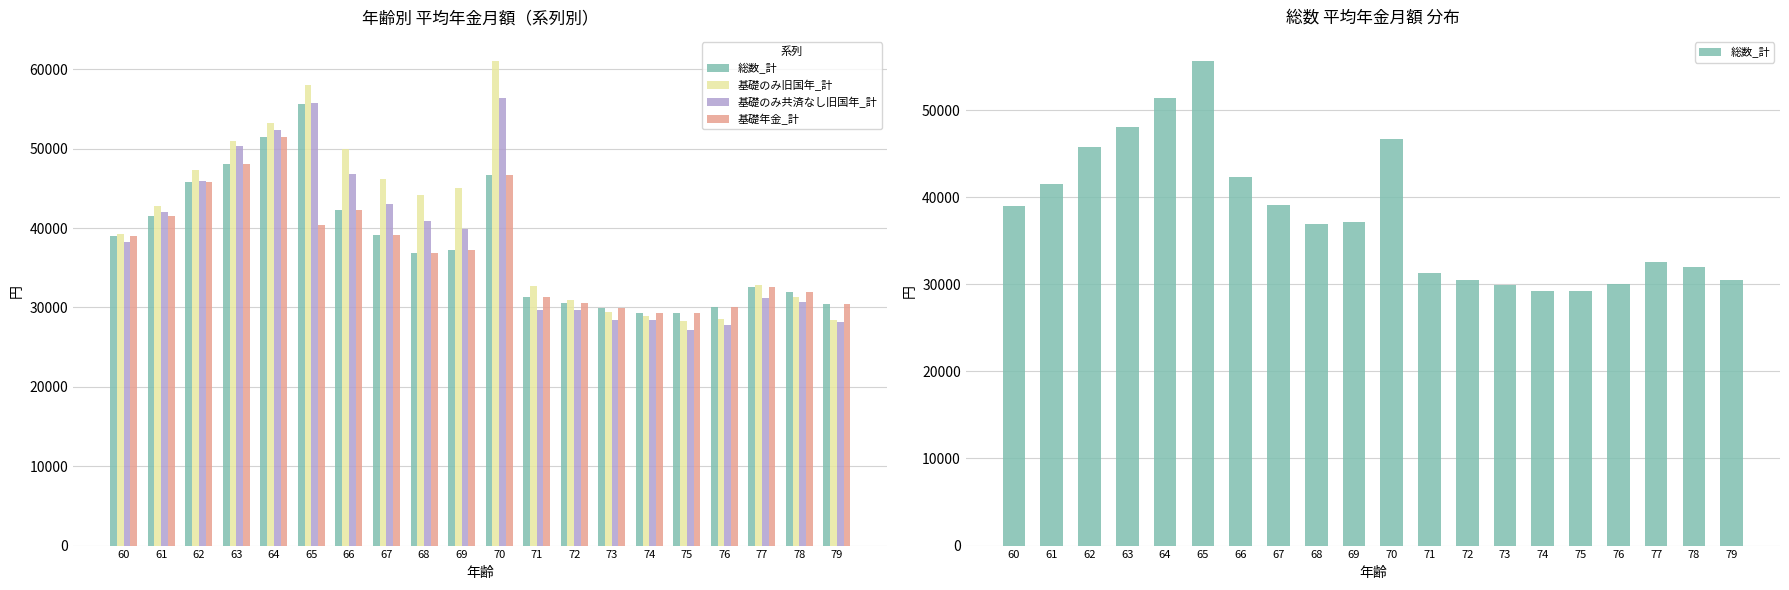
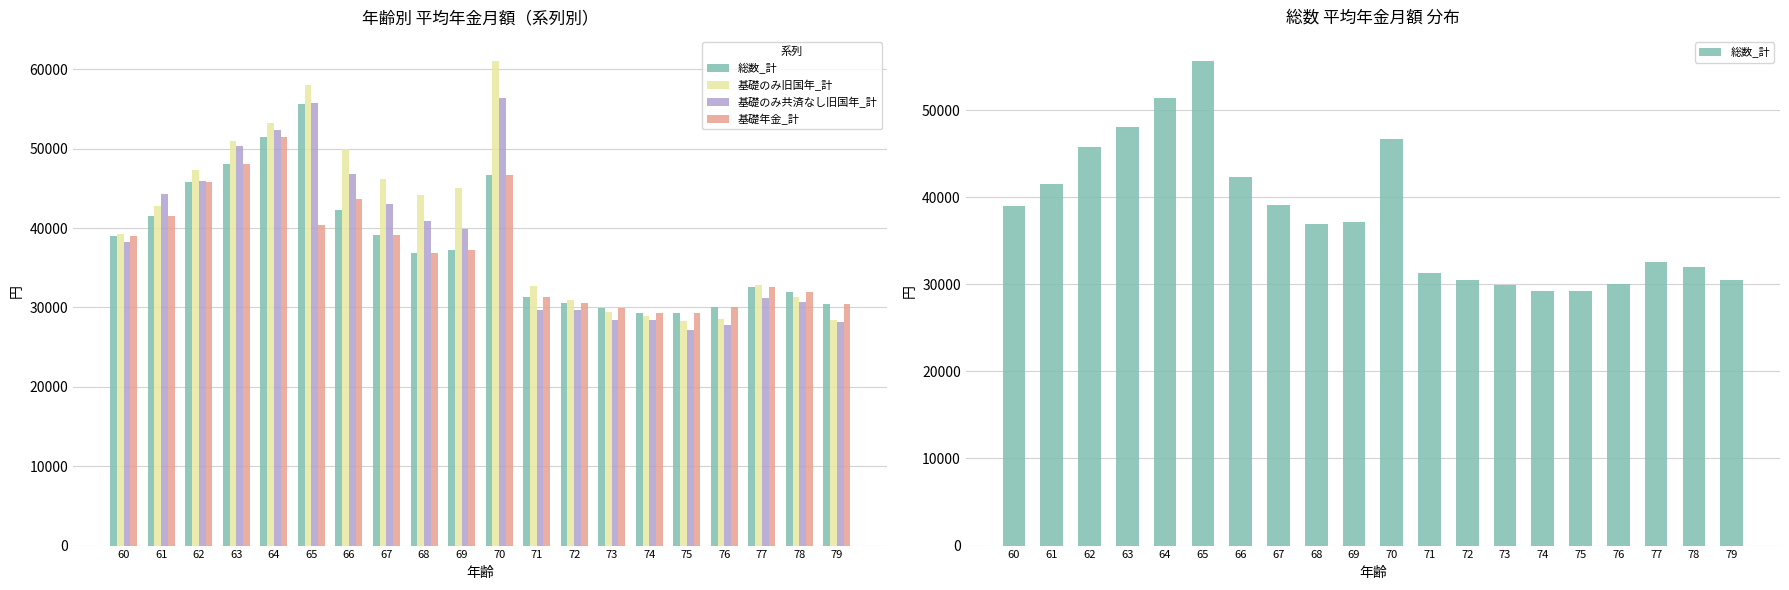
  {
    "年齢別 平均年金月額（系列別）": {
      "総数_計": {
        "60": 39000,
        "61": 42000,
        "62": 46000,
        "63": 48000,
        "64": 51000,
        "65": 56000,
        "66": 42000,
        "67": 39000,
        "68": 37000,
        "69": 37000,
        "70": 47000,
        "71": 31000,
        "72": 31000,
        "73": 30000,
        "74": 29000,
        "75": 29000,
        "76": 30000,
        "77": 33000,
        "78": 32000,
        "79": 30000
      },
      "基礎のみ旧国年_計": {
        "60": 39000,
        "61": 43000,
        "62": 47000,
        "63": 51000,
        "64": 53000,
        "65": 58000,
        "66": 50000,
        "67": 46000,
        "68": 44000,
        "69": 45000,
        "70": 61000,
        "71": 33000,
        "72": 31000,
        "73": 29000,
        "74": 29000,
        "75": 28000,
        "76": 29000,
        "77": 33000,
        "78": 31000,
        "79": 28000
      },
      "基礎のみ共済なし旧国年_計": {
        "60": 38000,
-       "61": 42000,
+       "61": 44000,
        "62": 46000,
        "63": 50000,
        "64": 52000,
        "65": 56000,
        "66": 47000,
        "67": 43000,
        "68": 41000,
        "69": 40000,
        "70": 56000,
        "71": 30000,
        "72": 30000,
        "73": 28000,
        "74": 28000,
        "75": 27000,
        "76": 28000,
        "77": 31000,
        "78": 31000,
        "79": 28000
      },
      "基礎年金_計": {
        "60": 39000,
        "61": 42000,
        "62": 46000,
        "63": 48000,
        "64": 51000,
        "65": 40000,
-       "66": 42000,
+       "66": 44000,
        "67": 39000,
        "68": 37000,
        "69": 37000,
        "70": 47000,
        "71": 31000,
        "72": 31000,
        "73": 30000,
        "74": 29000,
        "75": 29000,
        "76": 30000,
        "77": 33000,
        "78": 32000,
        "79": 30000
      }
    },
    "総数 平均年金月額 分布": {
      "60": 39000,
      "61": 42000,
      "62": 46000,
      "63": 48000,
      "64": 51000,
      "65": 56000,
      "66": 42000,
      "67": 39000,
      "68": 37000,
      "69": 37000,
      "70": 47000,
      "71": 31000,
      "72": 31000,
      "73": 30000,
      "74": 29000,
      "75": 29000,
      "76": 30000,
      "77": 33000,
      "78": 32000,
      "79": 30000
    }
  }
